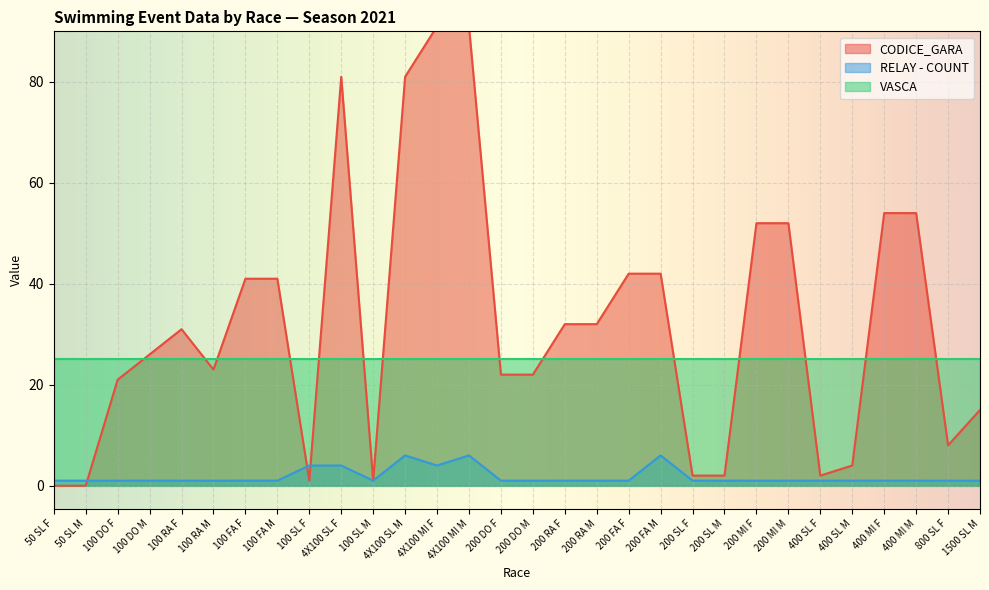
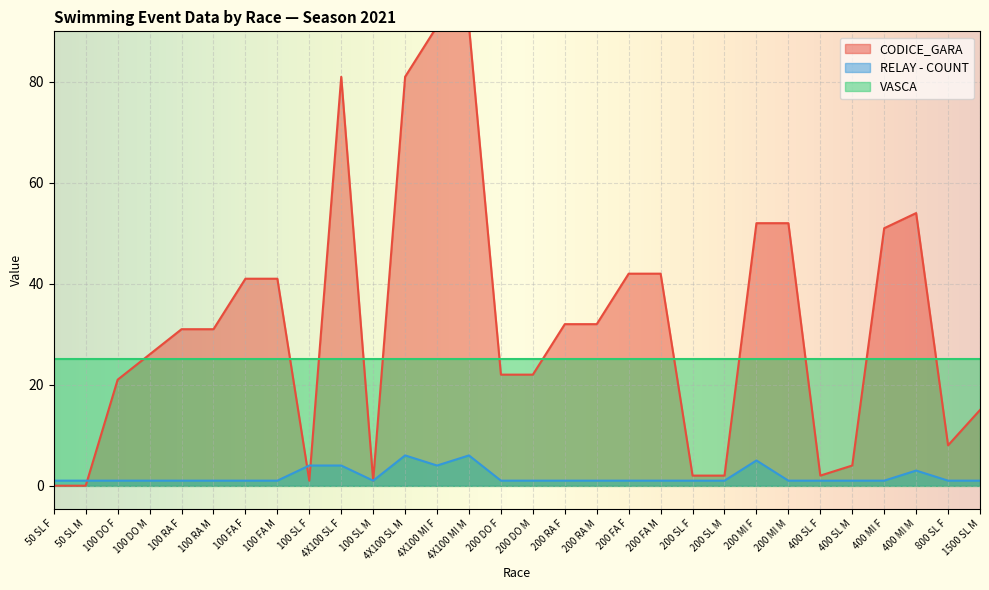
  {
    "CODICE_GARA": {
      "50 SL F": 0,
      "50 SL M": 0,
      "100 DO F": 21,
      "100 DO M": 26,
      "100 RA F": 31,
-     "100 RA M": 23,
+     "100 RA M": 31,
      "100 FA F": 41,
      "100 FA M": 41,
      "100 SL F": 1,
      "4X100 SL F": 81,
      "4X100 SL M": 81,
      "200 DO F": 22,
      "200 DO M": 22,
      "200 RA F": 32,
      "200 RA M": 32,
      "200 FA F": 42,
      "200 FA M": 42,
      "200 SL F": 2,
      "200 SL M": 2,
      "200 MI F": 52,
      "200 MI M": 52,
      "400 SL F": 2,
      "400 SL M": 4,
-     "400 MI F": 54,
+     "400 MI F": 51,
      "400 MI M": 54,
      "800 SL F": 8,
      "1500 SL M": 15
    },
    "RELAY - COUNT": {
      "50 SL F": 1,
      "50 SL M": 1,
      "100 DO F": 1,
      "100 DO M": 1,
      "100 RA F": 1,
      "100 RA M": 1,
      "100 FA F": 1,
      "100 FA M": 1,
      "100 SL F": 4,
      "4X100 SL F": 4,
      "4X100 SL M": 6,
      "4X100 MI F": 4,
      "4X100 MI M": 6,
      "200 DO F": 1,
      "200 DO M": 1,
      "200 RA F": 1,
      "200 RA M": 1,
      "200 FA F": 1,
-     "200 FA M": 6,
+     "200 FA M": 1,
      "200 SL F": 1,
      "200 SL M": 1,
-     "200 MI F": 1,
+     "200 MI F": 5,
      "200 MI M": 1,
      "400 SL F": 1,
      "400 SL M": 1,
      "400 MI F": 1,
-     "400 MI M": 1,
+     "400 MI M": 3,
      "800 SL F": 1,
      "1500 SL M": 1
    },
    "VASCA": {
      "50 SL F": 25,
      "50 SL M": 25,
      "100 DO F": 25,
      "100 DO M": 25,
      "100 RA F": 25,
      "100 RA M": 25,
      "100 FA F": 25,
      "100 FA M": 25,
      "100 SL F": 25,
      "4X100 SL F": 25,
      "100 SL M": 25,
      "4X100 SL M": 25,
      "4X100 MI F": 25,
      "4X100 MI M": 25,
      "200 DO F": 25,
      "200 DO M": 25,
      "200 RA F": 25,
      "200 RA M": 25,
      "200 FA F": 25,
      "200 FA M": 25,
      "200 SL F": 25,
      "200 SL M": 25,
      "200 MI F": 25,
      "200 MI M": 25,
      "400 SL F": 25,
      "400 SL M": 25,
      "400 MI F": 25,
      "400 MI M": 25,
      "800 SL F": 25,
      "1500 SL M": 25
    }
  }
